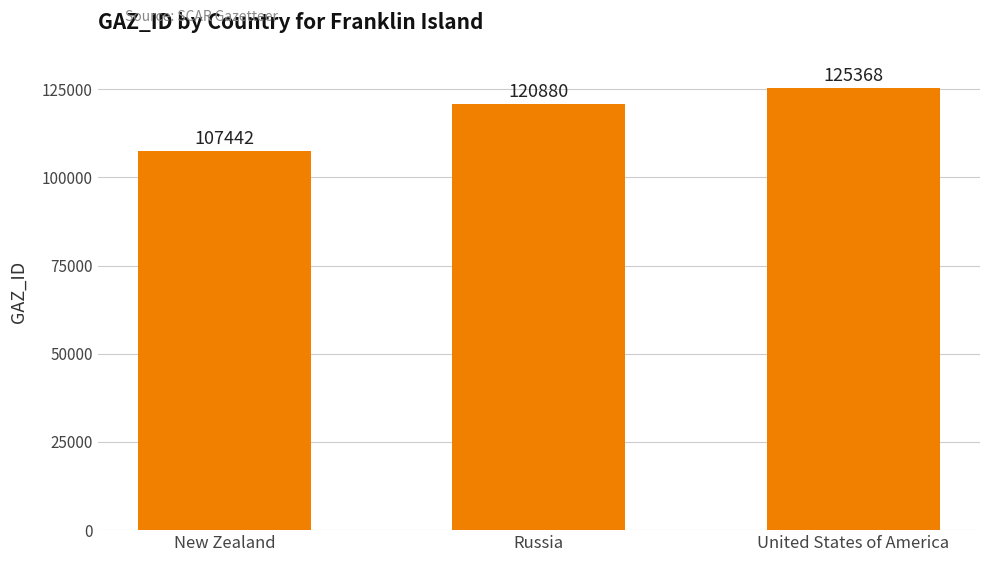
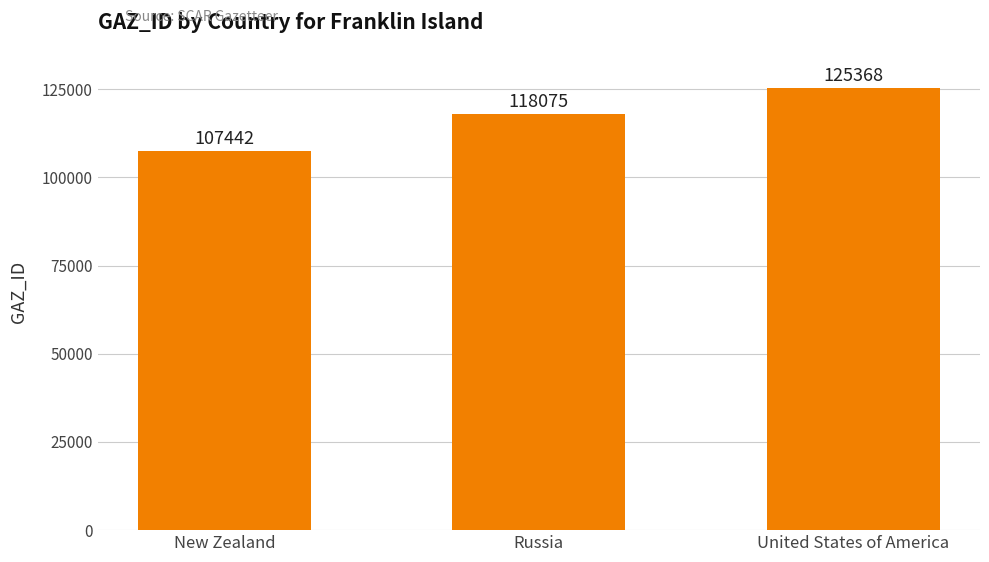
  {
    "New Zealand": 107442,
-   "Russia": 120880,
+   "Russia": 118075,
    "United States of America": 125368
  }
